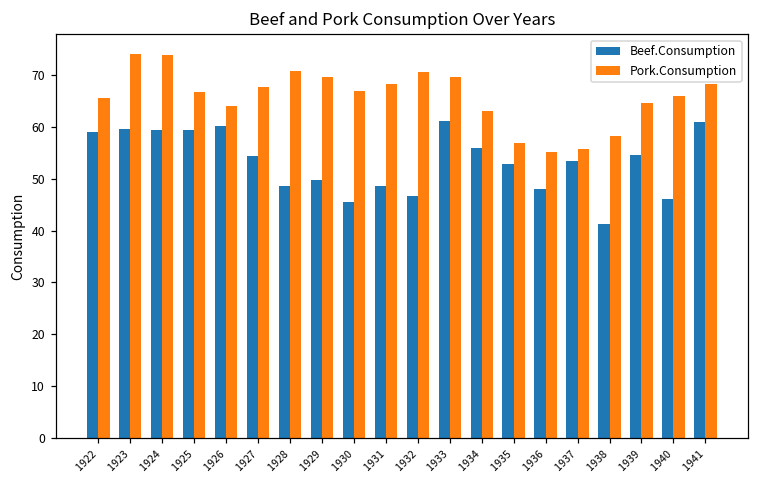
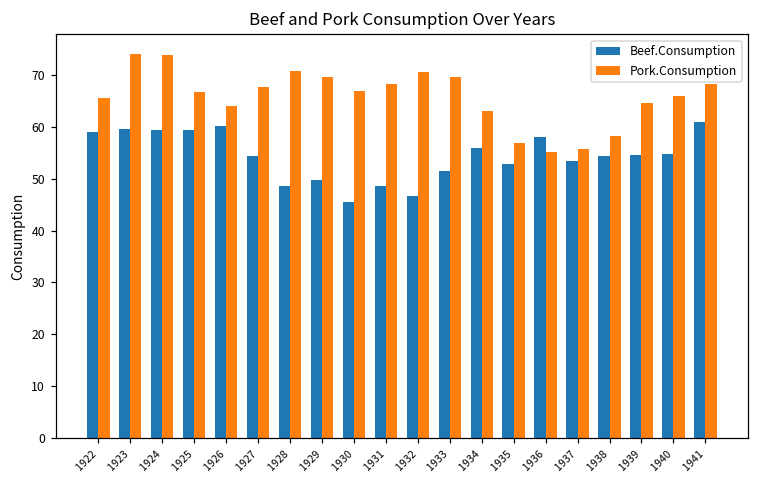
  {
    "Beef.Consumption": {
      "1922": 59,
      "1923": 60,
      "1924": 60,
      "1925": 60,
      "1926": 60,
      "1927": 55,
      "1928": 49,
      "1929": 50,
      "1930": 46,
      "1931": 49,
      "1932": 47,
-     "1933": 61,
+     "1933": 52,
      "1934": 56,
      "1935": 53,
-     "1936": 48,
+     "1936": 58,
      "1937": 54,
-     "1938": 41,
+     "1938": 54,
      "1939": 55,
-     "1940": 46,
+     "1940": 55,
      "1941": 61
    },
    "Pork.Consumption": {
      "1922": 66,
      "1923": 74,
      "1924": 74,
      "1925": 67,
      "1926": 64,
      "1927": 68,
      "1928": 71,
      "1929": 70,
      "1930": 67,
      "1931": 68,
      "1932": 71,
      "1933": 70,
      "1934": 63,
      "1935": 57,
      "1936": 55,
      "1937": 56,
      "1938": 58,
      "1939": 65,
      "1940": 66,
      "1941": 68
    }
  }
